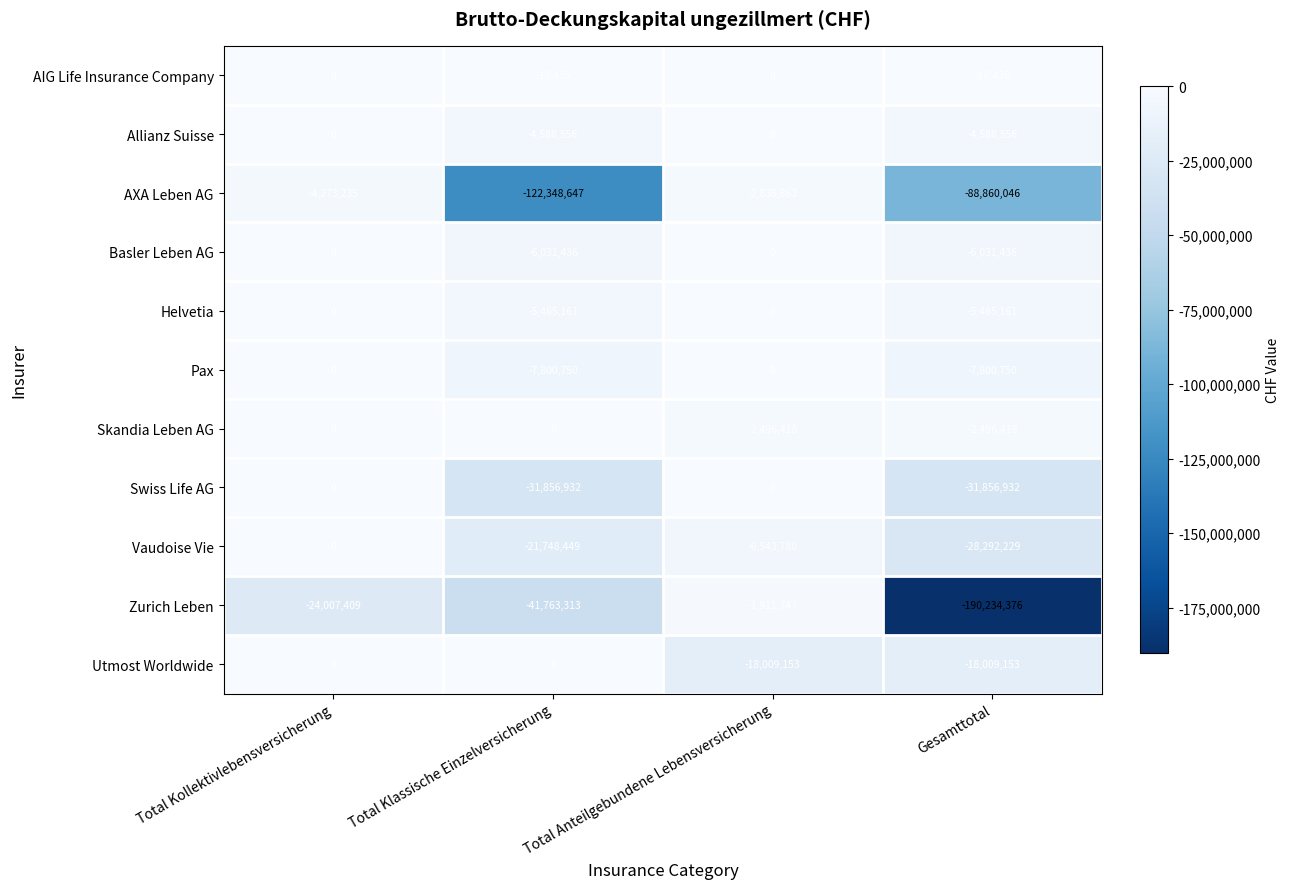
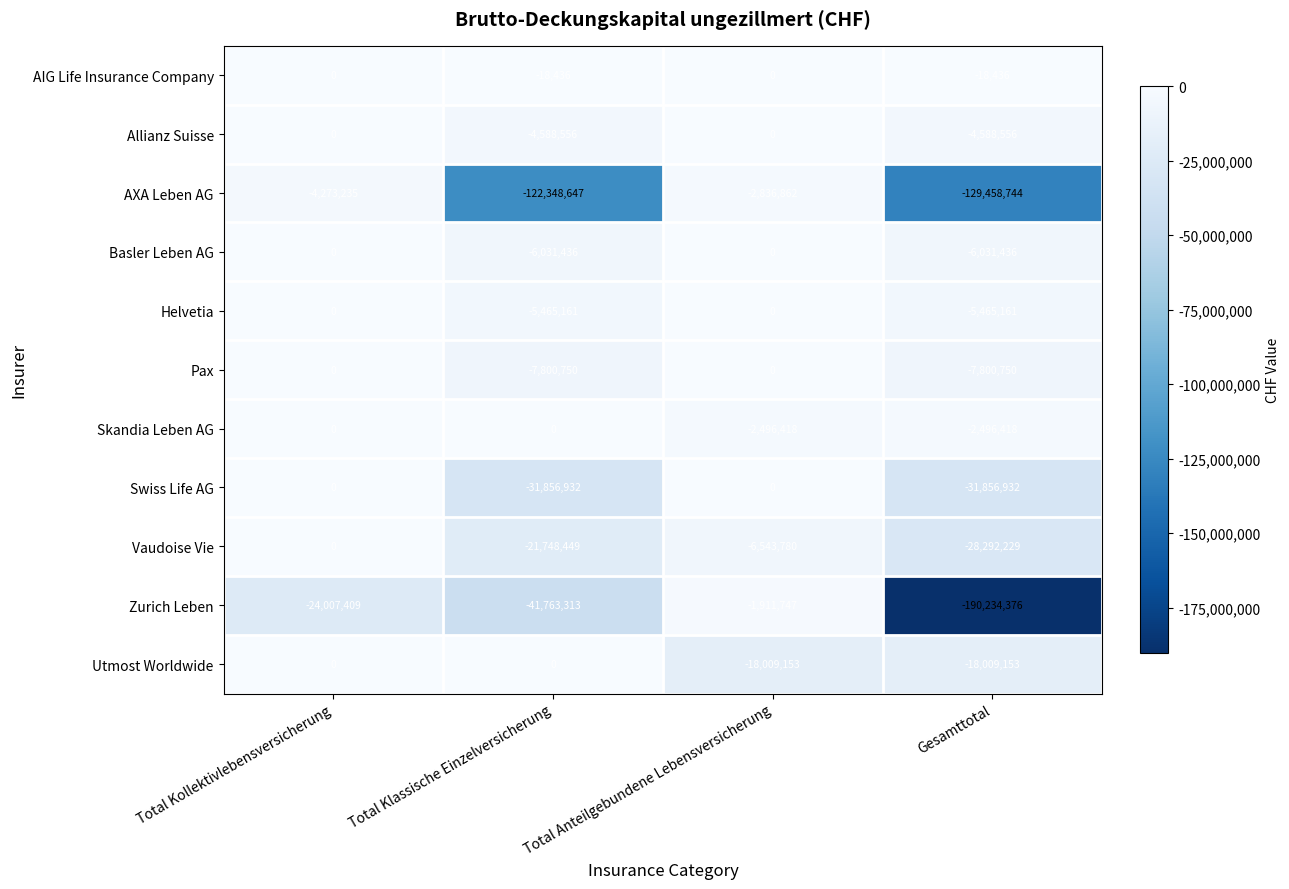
  {
    "AXA Leben AG": {
      "Total Klassische Einzelversicherung": "-122,348,647",
-     "Gesamttotal": "-88,860,046"
+     "Gesamttotal": "-129,458,744"
    },
    "Zurich Leben": {
      "Total Klassische Einzelversicherung": "-41,763,313",
      "Gesamttotal": "-190,234,376"
    }
  }
